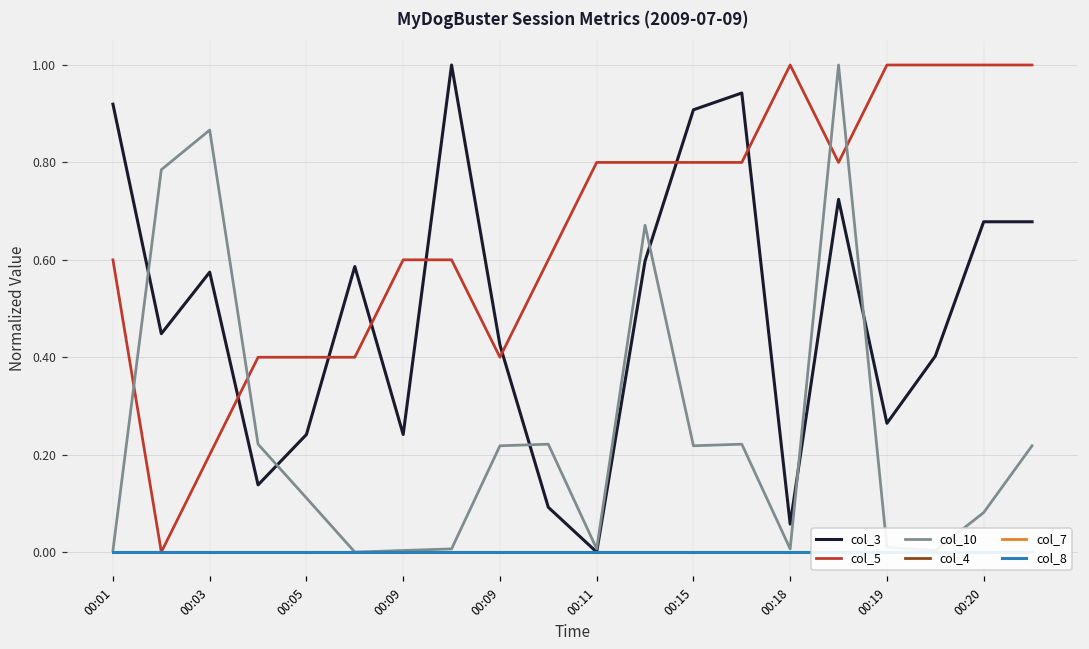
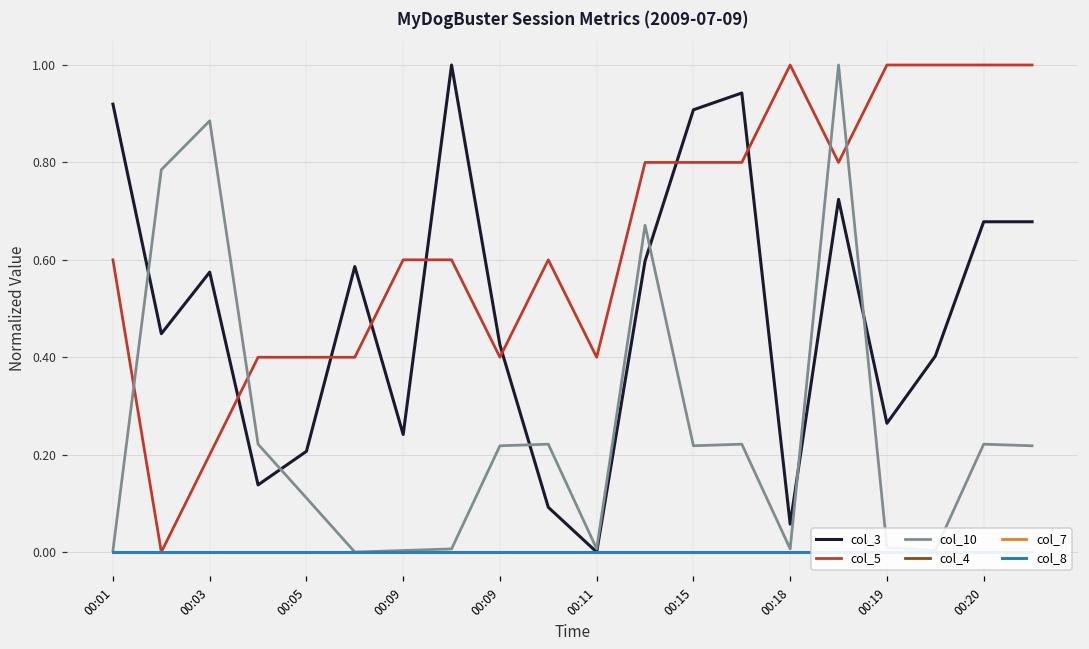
  {
    "col_3": {
      "00:01": 0.92,
      "00:03": 0.57,
-     "00:05": 0.24,
+     "00:05": 0.21,
      "00:20": 0.68
    },
    "col_5": {
      "00:01": 0.60,
      "00:03": 0.20,
      "00:05": 0.40,
-     "00:11": 0.80,
+     "00:11": 0.40,
      "00:20": 1.00
    },
    "col_10": {
-     "00:03": 0.87,
+     "00:03": 0.89,
      "00:05": 0.11,
      "00:11": 0.01,
-     "00:20": 0.08
+     "00:20": 0.22
    },
    "col_8": {
      "00:03": 0.00,
      "00:05": 0.00
    }
  }
